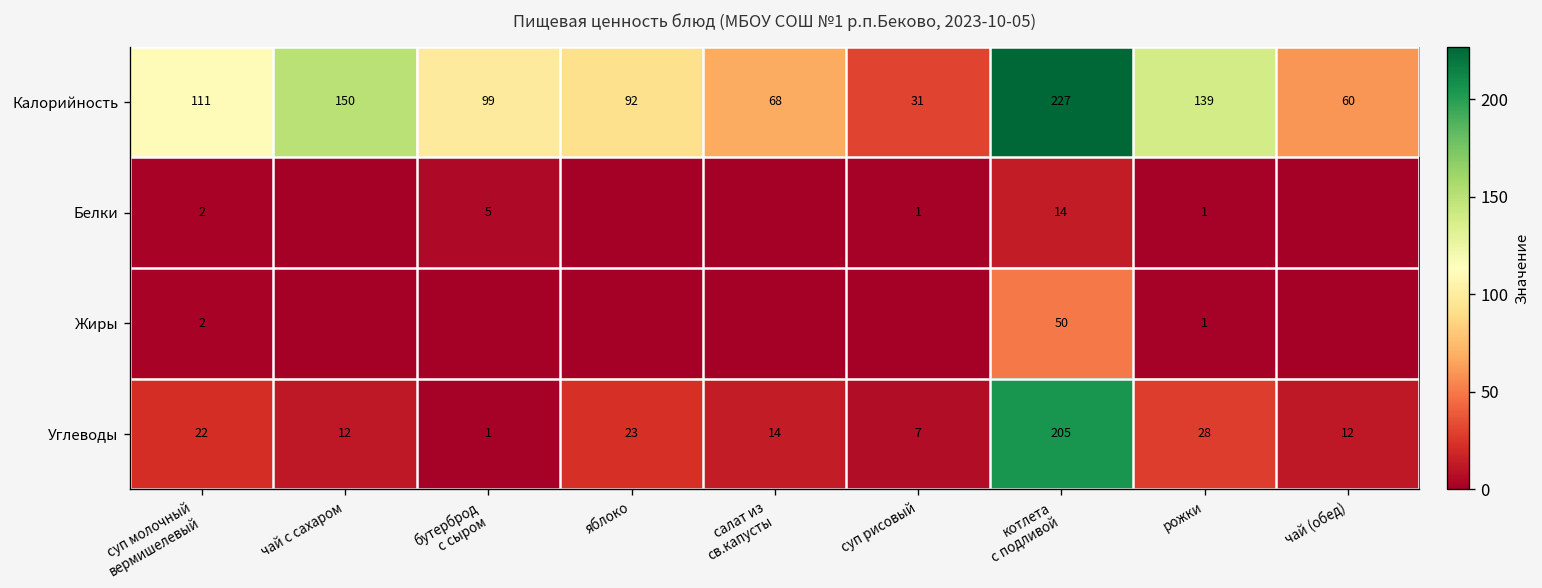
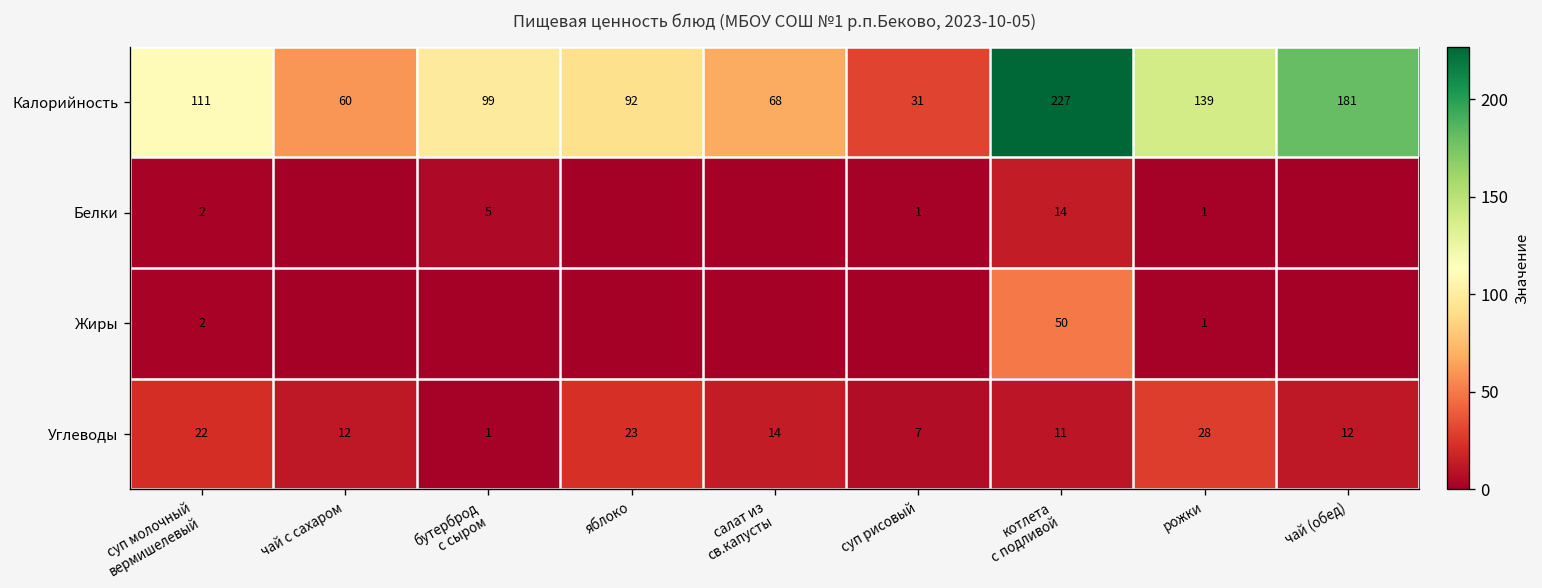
  {
    "Калорийность": {
      "суп молочный вермишелевый": 111,
-     "чай с сахаром": 150,
+     "чай с сахаром": 60,
      "бутерброд с сыром": 99,
      "яблоко": 92,
      "салат из св.капусты": 68,
      "суп рисовый": 31,
      "котлета с подливой": 227,
      "рожки": 139,
-     "чай (обед)": 60
+     "чай (обед)": 181
    },
    "Белки": {
      "суп молочный вермишелевый": 2,
      "бутерброд с сыром": 5,
      "суп рисовый": 1,
      "котлета с подливой": 14,
      "рожки": 1
    },
    "Жиры": {
      "суп молочный вермишелевый": 2,
      "котлета с подливой": 50,
      "рожки": 1
    },
    "Углеводы": {
      "суп молочный вермишелевый": 22,
      "чай с сахаром": 12,
      "бутерброд с сыром": 1,
      "яблоко": 23,
      "салат из св.капусты": 14,
      "суп рисовый": 7,
-     "котлета с подливой": 205,
+     "котлета с подливой": 11,
      "рожки": 28,
      "чай (обед)": 12
    }
  }
